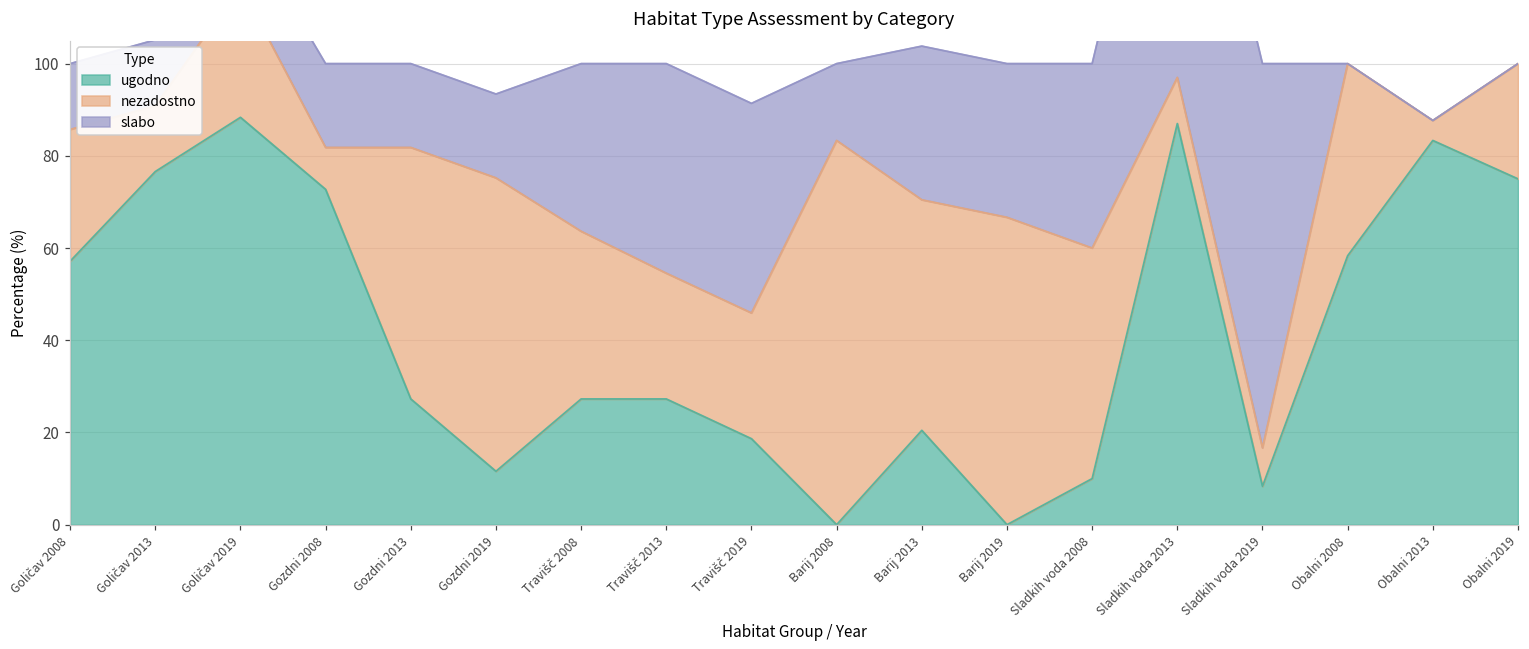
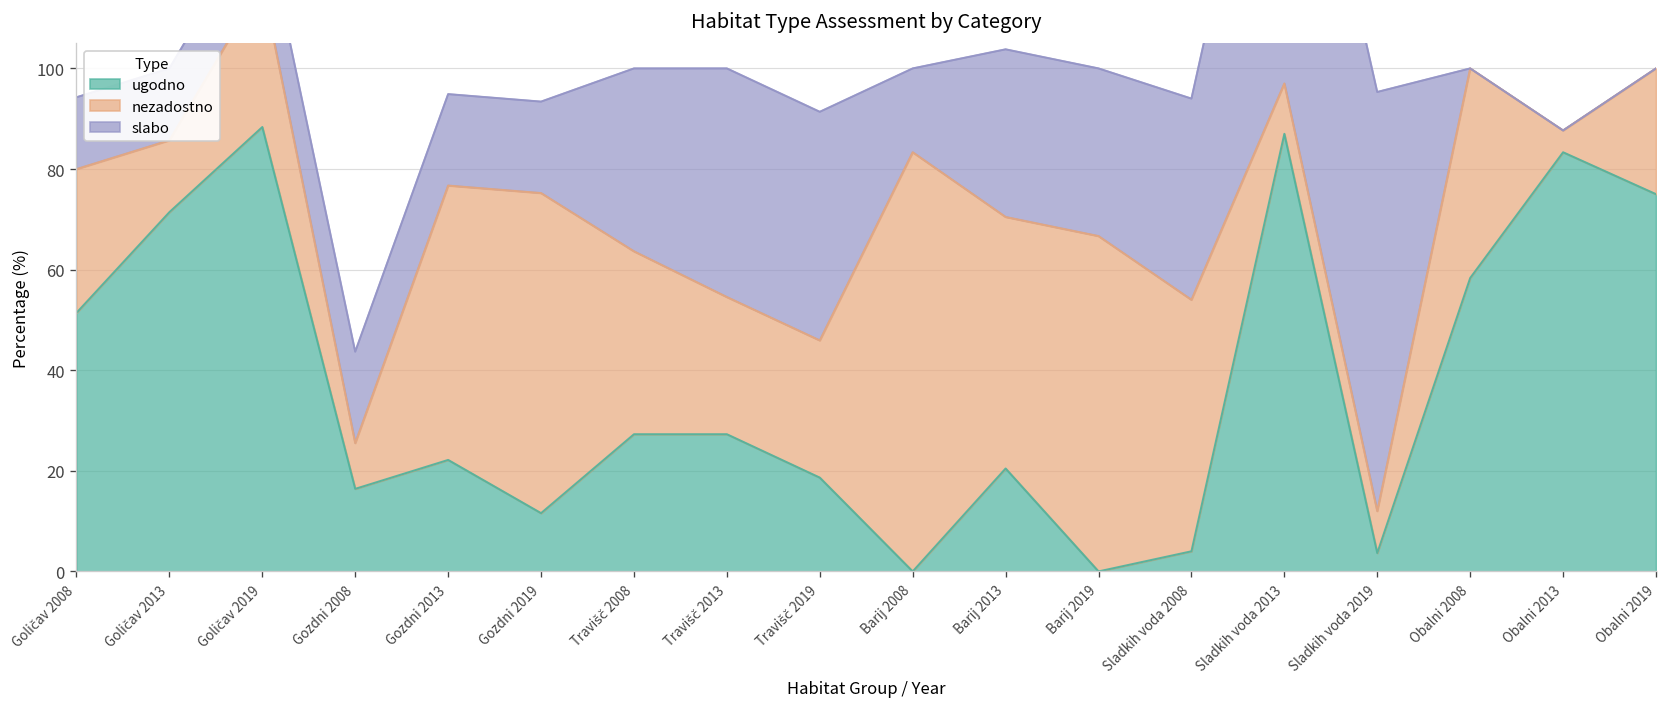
  {
    "ugodno": {
-     "Goličav 2008": 57,
-     "Goličav 2013": 77,
+     "Goličav 2008": 51,
+     "Goličav 2013": 71,
      "Goličav 2019": 88,
-     "Gozdni 2008": 73,
-     "Gozdni 2013": 27,
+     "Gozdni 2008": 16,
+     "Gozdni 2013": 22,
      "Gozdni 2019": 12,
      "Travišč 2008": 27,
      "Travišč 2013": 27,
      "Travišč 2019": 19,
      "Barij 2008": 0,
      "Barij 2013": 20,
      "Barij 2019": 0,
-     "Sladkih voda 2008": 10,
+     "Sladkih voda 2008": 4,
      "Sladkih voda 2013": 87,
-     "Sladkih voda 2019": 8,
+     "Sladkih voda 2019": 4,
      "Obalni 2008": 58,
      "Obalni 2013": 83,
      "Obalni 2019": 75
    },
    "nezadostno": {
      "Goličav 2008": 29,
      "Gozdni 2008": 9,
      "Gozdni 2013": 55,
      "Gozdni 2019": 64,
      "Travišč 2008": 36,
      "Travišč 2013": 27,
      "Travišč 2019": 27,
      "Barij 2008": 83,
      "Barij 2013": 50,
      "Barij 2019": 67,
      "Sladkih voda 2008": 50,
      "Sladkih voda 2013": 10,
      "Sladkih voda 2019": 8
    },
    "slabo": {
      "Goličav 2008": 14,
      "Gozdni 2008": 18,
      "Gozdni 2013": 18,
      "Gozdni 2019": 18,
      "Travišč 2008": 36,
      "Travišč 2013": 45,
      "Travišč 2019": 45,
      "Barij 2008": 17,
      "Barij 2013": 33,
      "Barij 2019": 33,
      "Sladkih voda 2008": 40,
      "Sladkih voda 2019": 83
    }
  }
